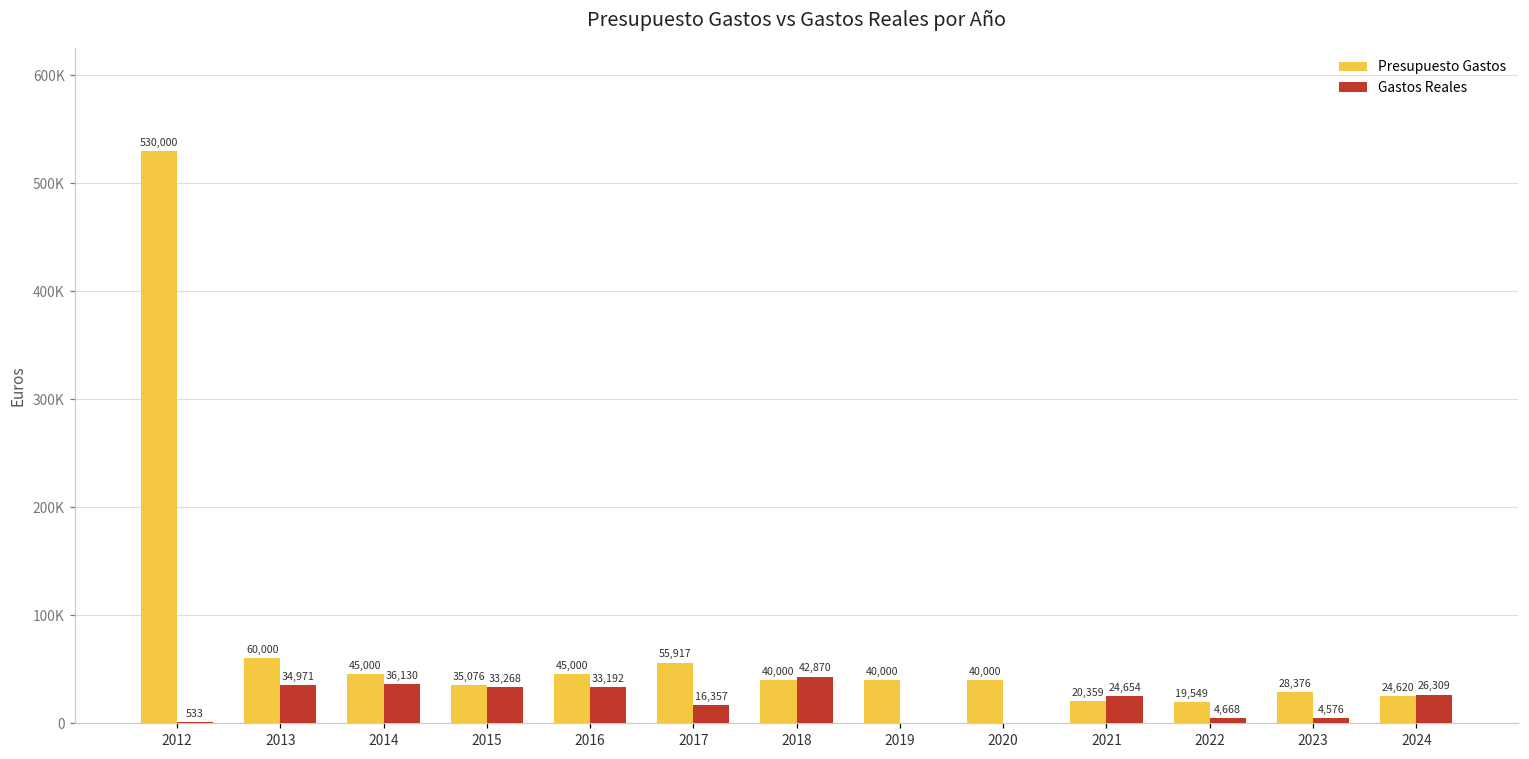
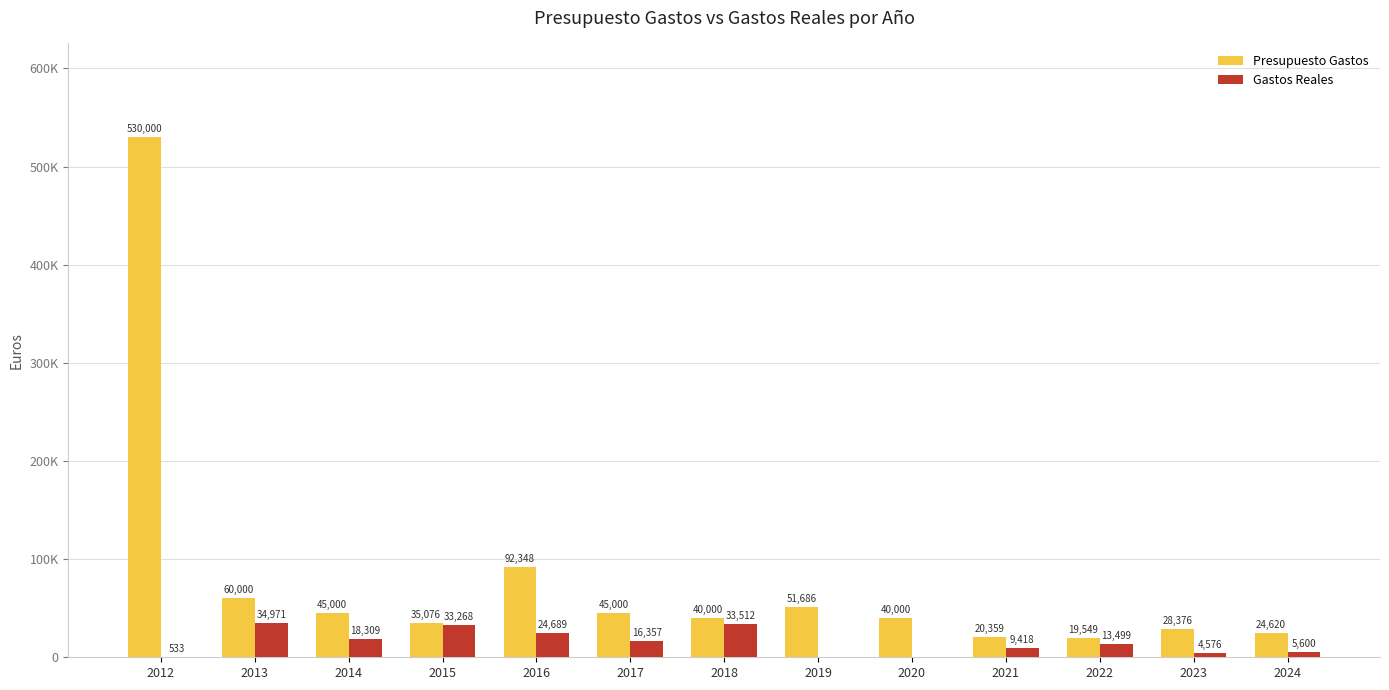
  {
    "Presupuesto Gastos": {
      "2012": "530,000",
      "2013": "60,000",
      "2014": "45,000",
      "2015": "35,076",
-     "2016": "45,000",
-     "2017": "55,917",
+     "2016": "92,348",
+     "2017": "45,000",
      "2018": "40,000",
-     "2019": "40,000",
+     "2019": "51,686",
      "2020": "40,000",
      "2021": "20,359",
      "2022": "19,549",
      "2023": "28,376",
      "2024": "24,620"
    },
    "Gastos Reales": {
      "2012": "533",
      "2013": "34,971",
-     "2014": "36,130",
+     "2014": "18,309",
      "2015": "33,268",
-     "2016": "33,192",
+     "2016": "24,689",
      "2017": "16,357",
-     "2018": "42,870",
-     "2021": "24,654",
-     "2022": "4,668",
+     "2018": "33,512",
+     "2021": "9,418",
+     "2022": "13,499",
      "2023": "4,576",
-     "2024": "26,309"
+     "2024": "5,600"
    }
  }
